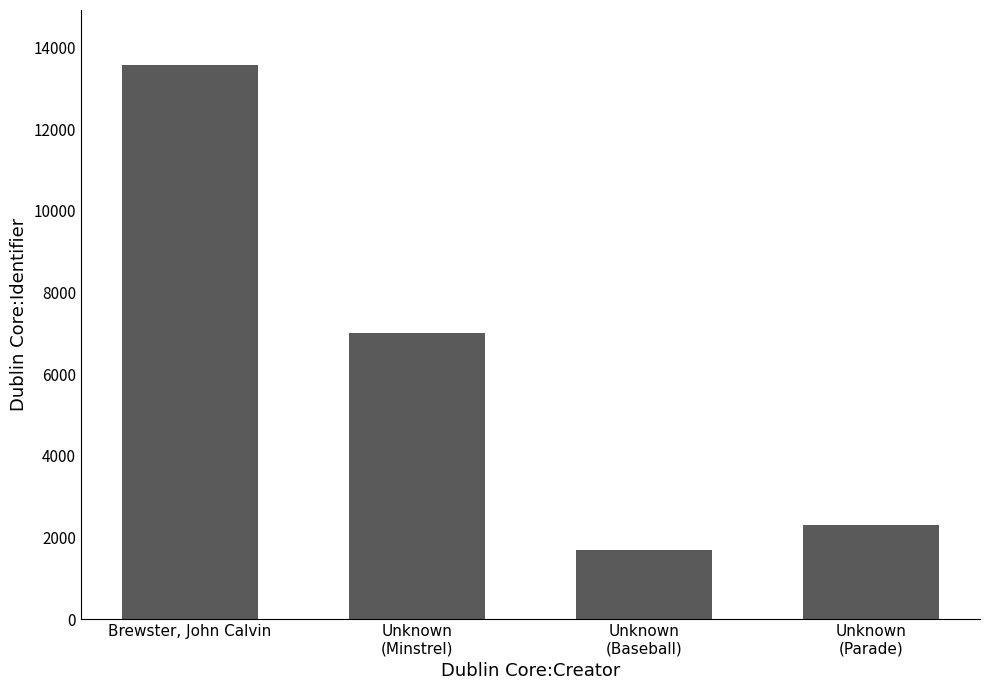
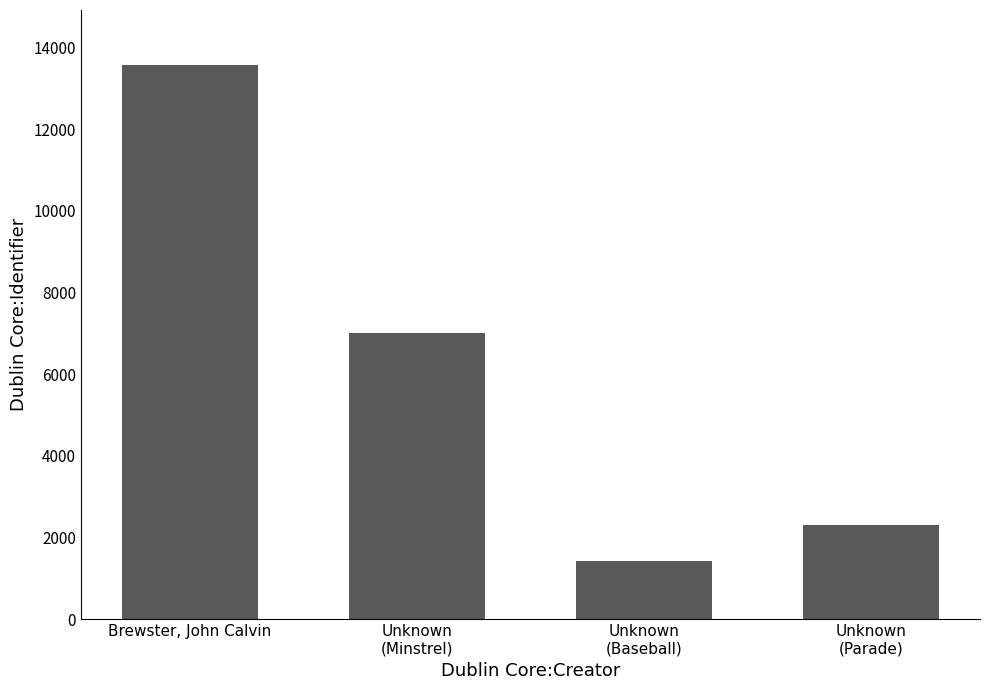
  {
    "Brewster, John Calvin": 13600,
    "Unknown (Minstrel)": 7000,
-   "Unknown (Baseball)": 1700,
+   "Unknown (Baseball)": 1400,
    "Unknown (Parade)": 2300
  }
